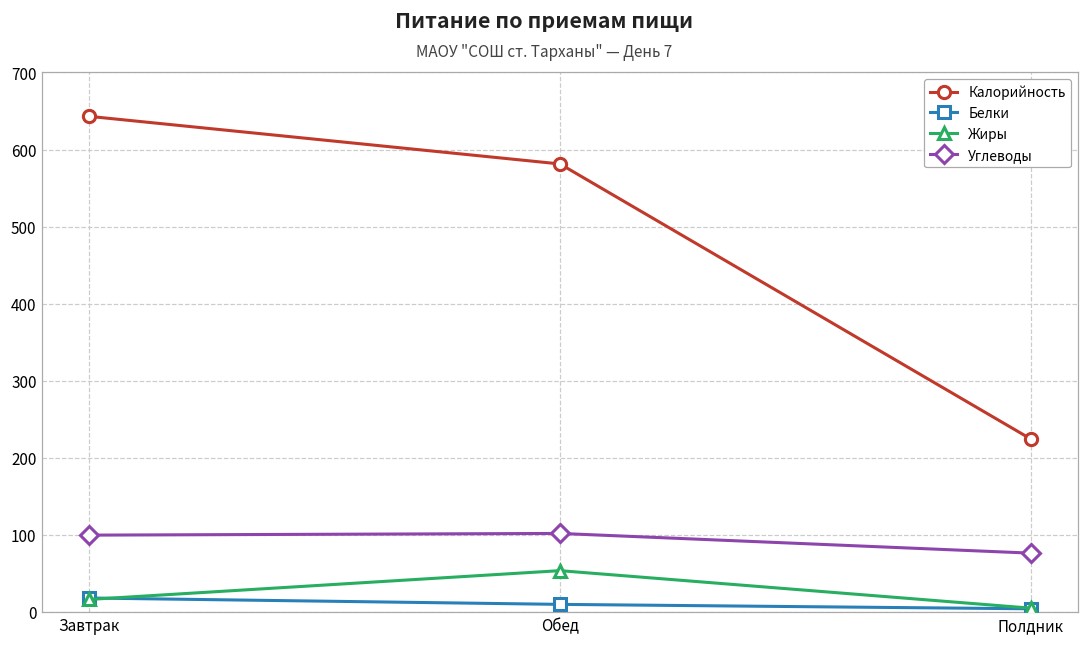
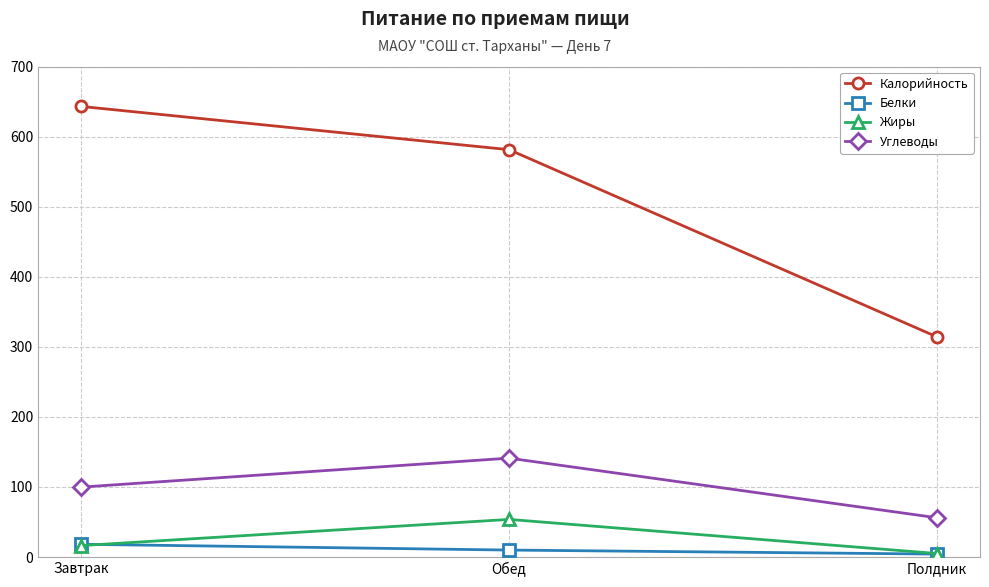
  {
    "Калорийность": {
      "Завтрак": 640,
      "Обед": 580,
-     "Полдник": 220
+     "Полдник": 310
    },
    "Белки": {
      "Обед": 10
    },
    "Жиры": {
      "Обед": 50
    },
    "Углеводы": {
      "Завтрак": 100,
-     "Обед": 100,
-     "Полдник": 80
+     "Обед": 140,
+     "Полдник": 60
    }
  }
